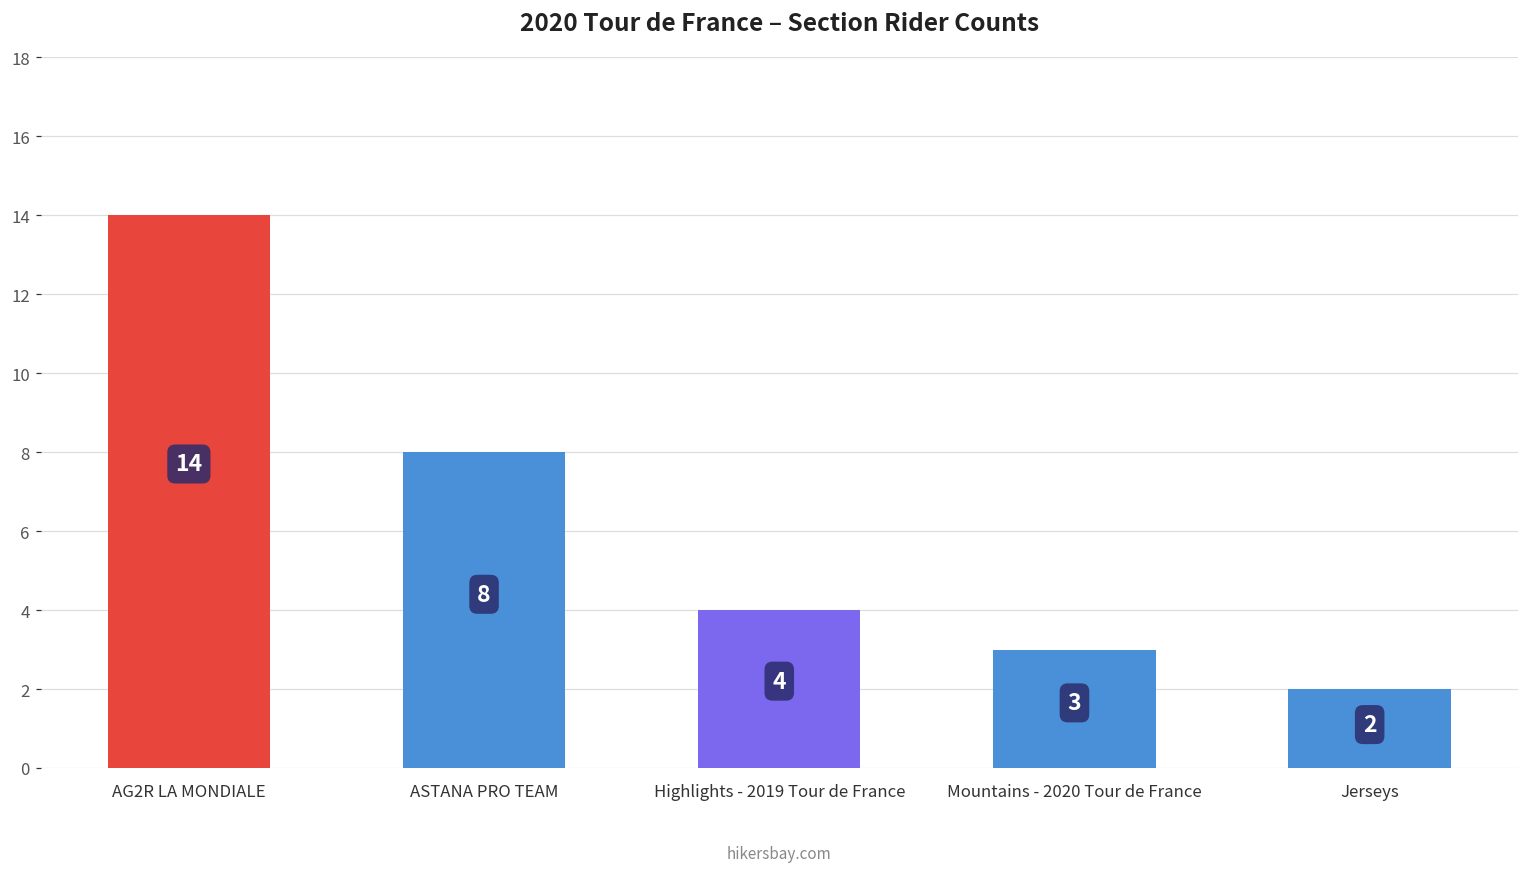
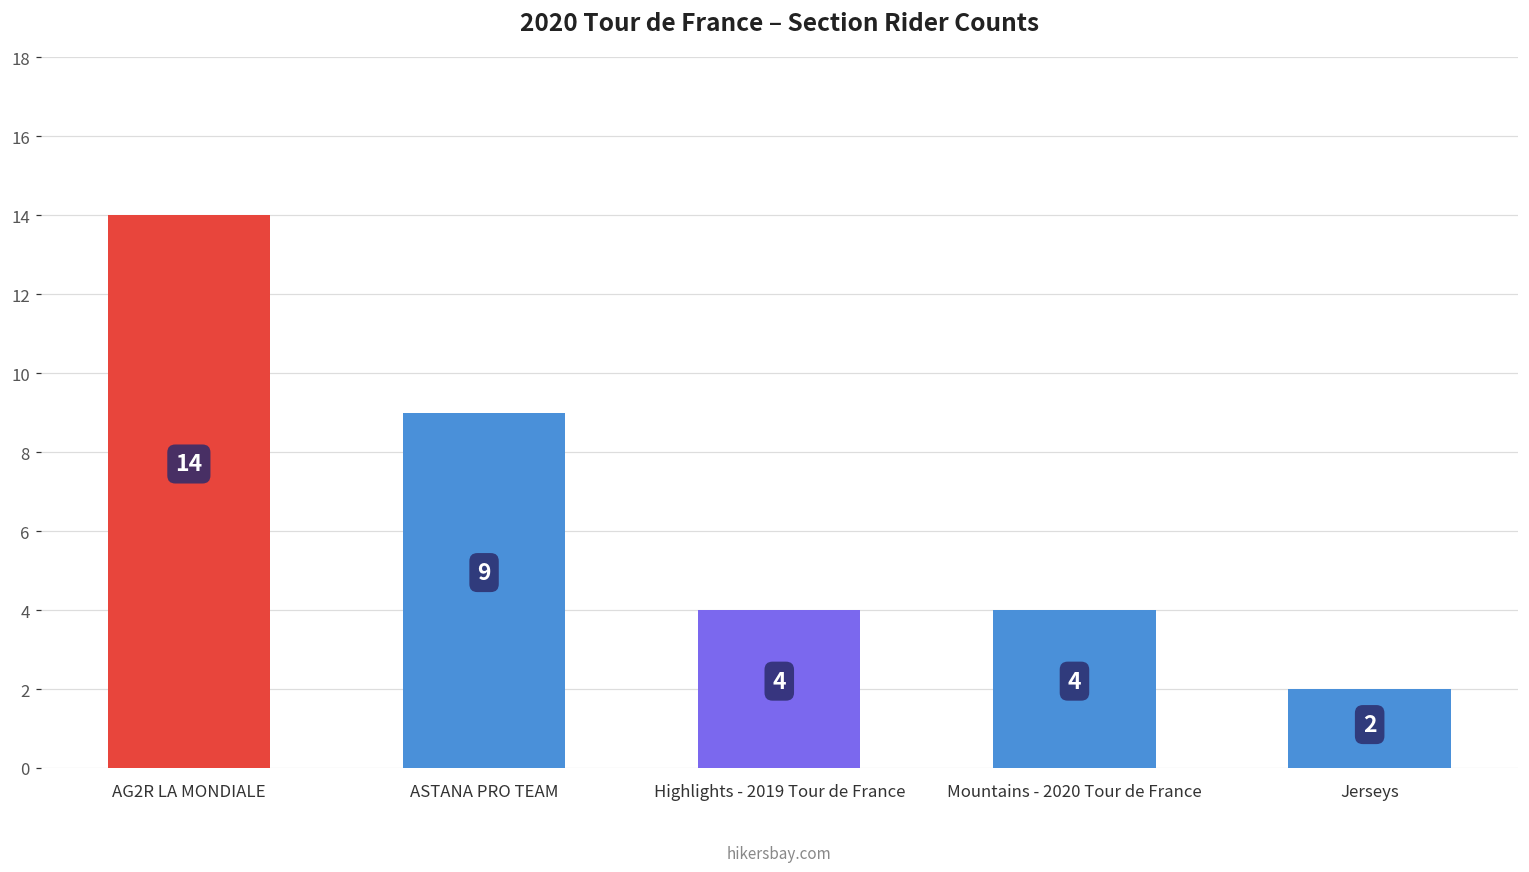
  {
-   "ASTANA PRO TEAM": 8,
-   "Mountains - 2020 Tour de France": 3
+   "ASTANA PRO TEAM": 9,
+   "Mountains - 2020 Tour de France": 4
  }
